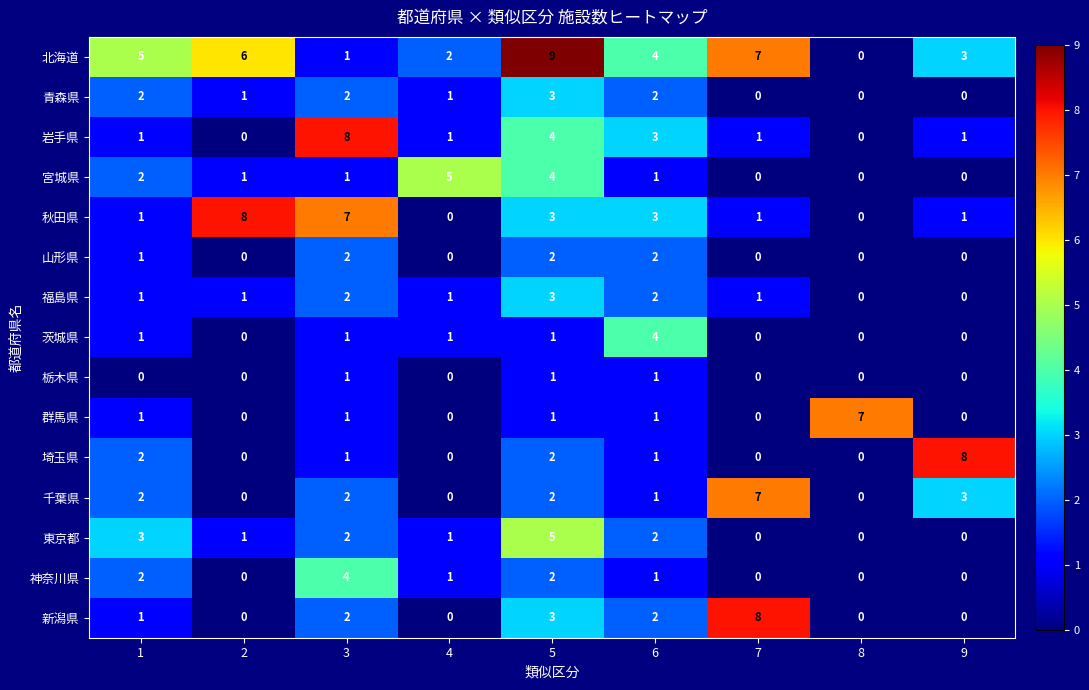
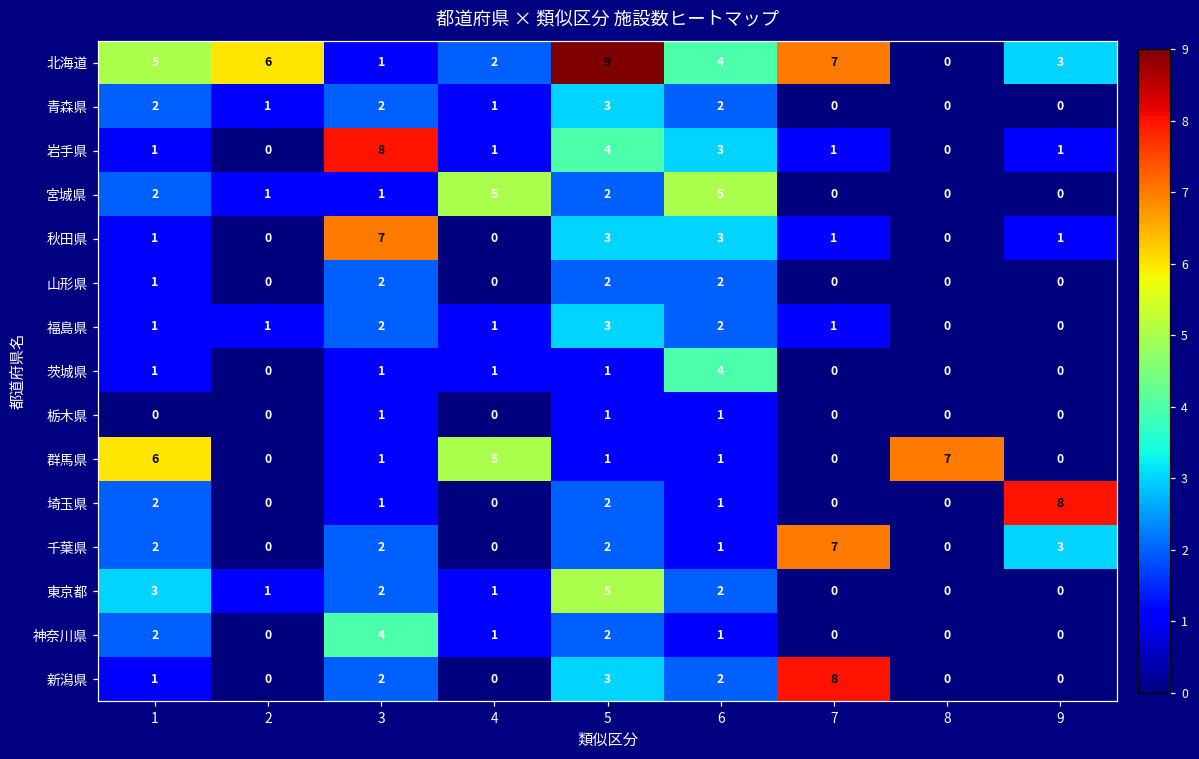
  {
    "北海道": {
      "1": 5,
      "2": 6,
      "3": 1,
      "4": 2,
      "5": 9,
      "6": 4,
      "7": 7,
      "8": 0,
      "9": 3
    },
    "青森県": {
      "1": 2,
      "2": 1,
      "3": 2,
      "4": 1,
      "5": 3,
      "6": 2,
      "7": 0,
      "8": 0,
      "9": 0
    },
    "岩手県": {
      "1": 1,
      "2": 0,
      "3": 8,
      "4": 1,
      "5": 4,
      "6": 3,
      "7": 1,
      "8": 0,
      "9": 1
    },
    "宮城県": {
      "1": 2,
      "2": 1,
      "3": 1,
      "4": 5,
-     "5": 4,
-     "6": 1,
+     "5": 2,
+     "6": 5,
      "7": 0,
      "8": 0,
      "9": 0
    },
    "秋田県": {
      "1": 1,
-     "2": 8,
+     "2": 0,
      "3": 7,
      "4": 0,
      "5": 3,
      "6": 3,
      "7": 1,
      "8": 0,
      "9": 1
    },
    "山形県": {
      "1": 1,
      "2": 0,
      "3": 2,
      "4": 0,
      "5": 2,
      "6": 2,
      "7": 0,
      "8": 0,
      "9": 0
    },
    "福島県": {
      "1": 1,
      "2": 1,
      "3": 2,
      "4": 1,
      "5": 3,
      "6": 2,
      "7": 1,
      "8": 0,
      "9": 0
    },
    "茨城県": {
      "1": 1,
      "2": 0,
      "3": 1,
      "4": 1,
      "5": 1,
      "6": 4,
      "7": 0,
      "8": 0,
      "9": 0
    },
    "栃木県": {
      "1": 0,
      "2": 0,
      "3": 1,
      "4": 0,
      "5": 1,
      "6": 1,
      "7": 0,
      "8": 0,
      "9": 0
    },
    "群馬県": {
-     "1": 1,
+     "1": 6,
      "2": 0,
      "3": 1,
-     "4": 0,
+     "4": 5,
      "5": 1,
      "6": 1,
      "7": 0,
      "8": 7,
      "9": 0
    },
    "埼玉県": {
      "1": 2,
      "2": 0,
      "3": 1,
      "4": 0,
      "5": 2,
      "6": 1,
      "7": 0,
      "8": 0,
      "9": 8
    },
    "千葉県": {
      "1": 2,
      "2": 0,
      "3": 2,
      "4": 0,
      "5": 2,
      "6": 1,
      "7": 7,
      "8": 0,
      "9": 3
    },
    "東京都": {
      "1": 3,
      "2": 1,
      "3": 2,
      "4": 1,
      "5": 5,
      "6": 2,
      "7": 0,
      "8": 0,
      "9": 0
    },
    "神奈川県": {
      "1": 2,
      "2": 0,
      "3": 4,
      "4": 1,
      "5": 2,
      "6": 1,
      "7": 0,
      "8": 0,
      "9": 0
    },
    "新潟県": {
      "1": 1,
      "2": 0,
      "3": 2,
      "4": 0,
      "5": 3,
      "6": 2,
      "7": 8,
      "8": 0,
      "9": 0
    }
  }
